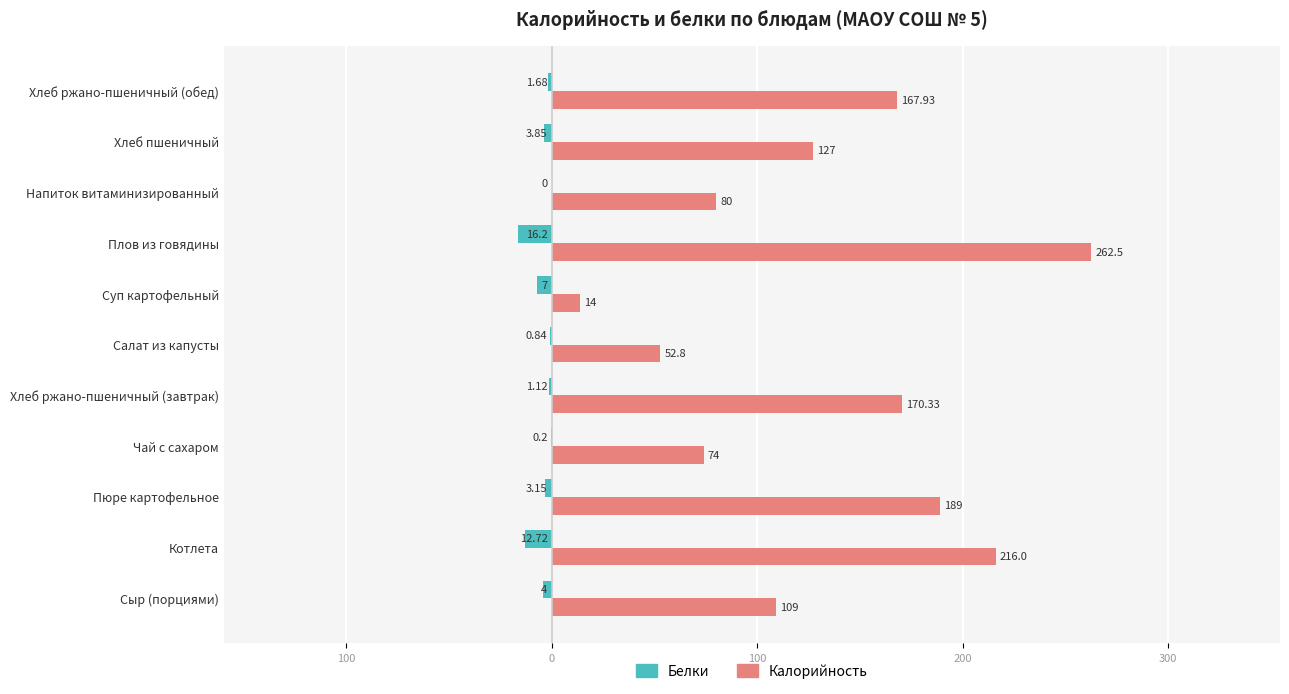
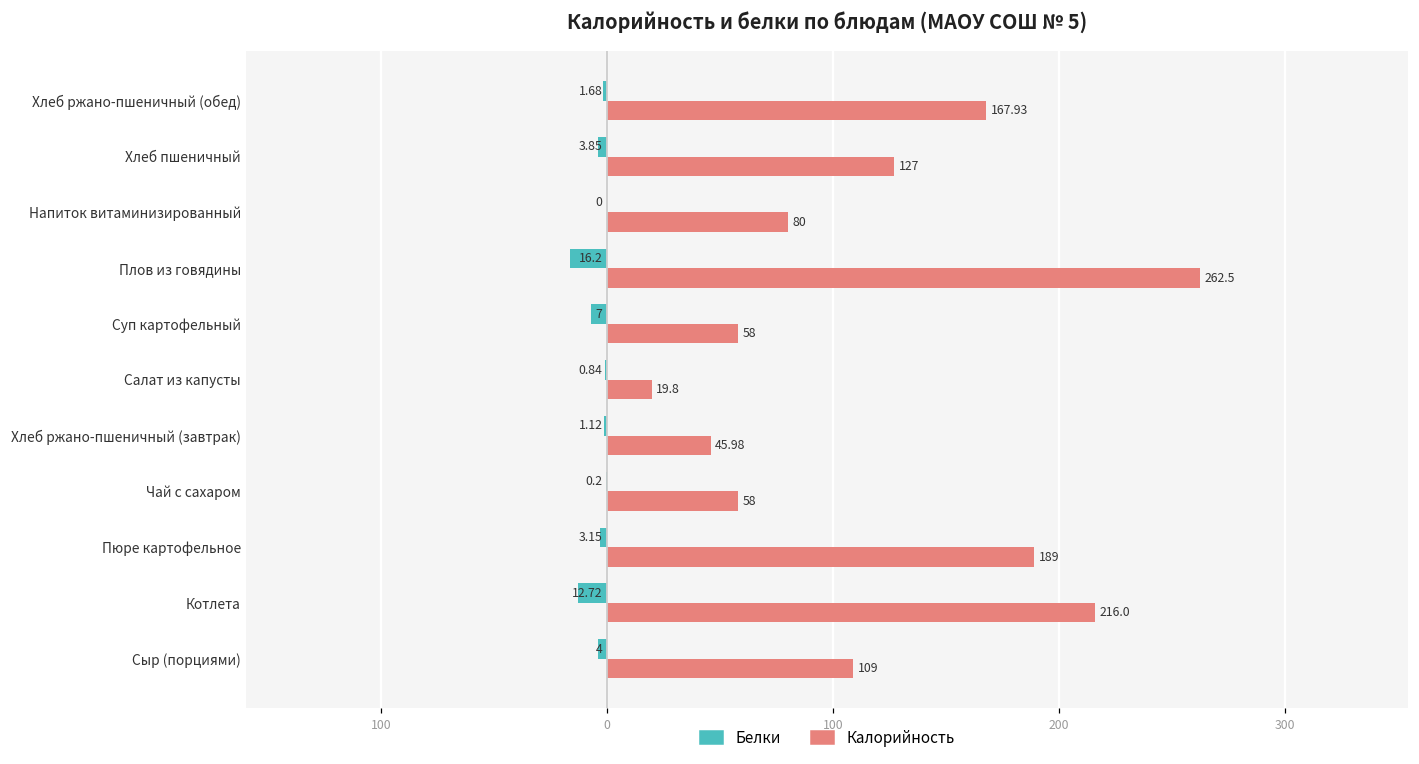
  {
    "Белки": {
      "Напиток витаминизированный": 0
    },
    "Калорийность": {
      "Хлеб ржано-пшеничный (обед)": 167.93,
      "Хлеб пшеничный": 127,
      "Напиток витаминизированный": 80,
      "Плов из говядины": 262.5,
-     "Суп картофельный": 14,
-     "Салат из капусты": 52.8,
-     "Хлеб ржано-пшеничный (завтрак)": 170.33,
-     "Чай с сахаром": 74,
+     "Суп картофельный": 58,
+     "Салат из капусты": 19.8,
+     "Хлеб ржано-пшеничный (завтрак)": 45.98,
+     "Чай с сахаром": 58,
      "Пюре картофельное": 189,
      "Котлета": 216.0,
      "Сыр (порциями)": 109
    }
  }
